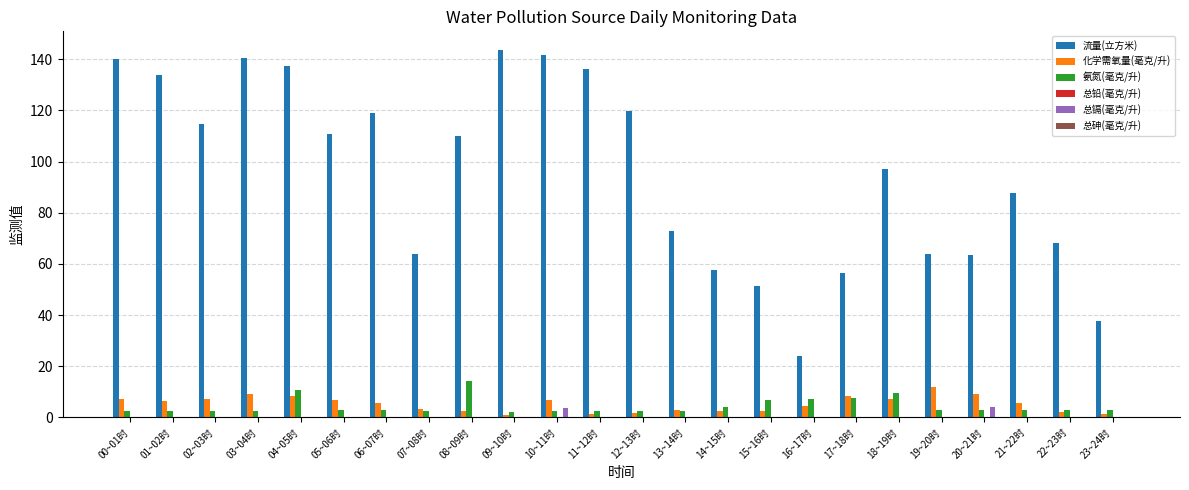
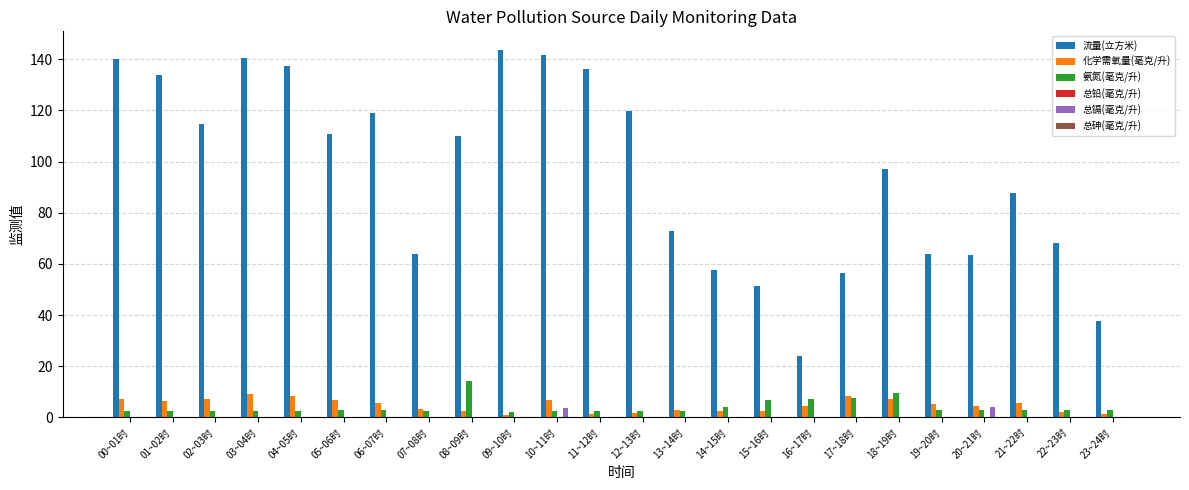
  {
    "流量(立方米)": {
      "00~01时": 140,
      "01~02时": 134,
      "02~03时": 115,
      "03~04时": 141,
      "04~05时": 137,
      "05~06时": 111,
      "06~07时": 119,
      "07~08时": 64,
      "08~09时": 110,
      "09~10时": 144,
      "10~11时": 142,
      "11~12时": 136,
      "12~13时": 120,
      "13~14时": 73,
      "14~15时": 58,
      "15~16时": 52,
      "16~17时": 24,
      "17~18时": 57,
      "18~19时": 97,
      "19~20时": 64,
      "20~21时": 64,
      "21~22时": 88,
      "22~23时": 68,
      "23~24时": 38
    },
    "化学需氧量(毫克/升)": {
      "00~01时": 7,
      "01~02时": 7,
      "02~03时": 7,
      "03~04时": 9,
      "04~05时": 8,
      "05~06时": 7,
      "06~07时": 6,
      "07~08时": 3,
      "08~09时": 2,
      "09~10时": 1,
      "10~11时": 7,
      "11~12时": 1,
      "12~13时": 2,
      "13~14时": 3,
      "14~15时": 3,
      "15~16时": 2,
      "16~17时": 4,
      "17~18时": 8,
      "18~19时": 7,
-     "19~20时": 12,
-     "20~21时": 9,
+     "19~20时": 5,
+     "20~21时": 4,
      "21~22时": 6,
      "22~23时": 2,
      "23~24时": 1
    },
    "氨氮(毫克/升)": {
      "00~01时": 3,
      "01~02时": 3,
      "02~03时": 3,
      "03~04时": 3,
-     "04~05时": 11,
+     "04~05时": 3,
      "05~06时": 3,
      "06~07时": 3,
      "07~08时": 3,
      "08~09时": 14,
      "09~10时": 2,
      "10~11时": 2,
      "11~12时": 2,
      "12~13时": 2,
      "13~14时": 2,
      "14~15时": 4,
      "15~16时": 7,
      "16~17时": 7,
      "17~18时": 8,
      "18~19时": 9,
      "19~20时": 3,
      "20~21时": 3,
      "21~22时": 3,
      "22~23时": 3,
      "23~24时": 3
    },
    "总铅(毫克/升)": {
      "19~20时": 0,
      "23~24时": 0
    },
    "总镉(毫克/升)": {
      "10~11时": 4,
      "20~21时": 4
    }
  }
